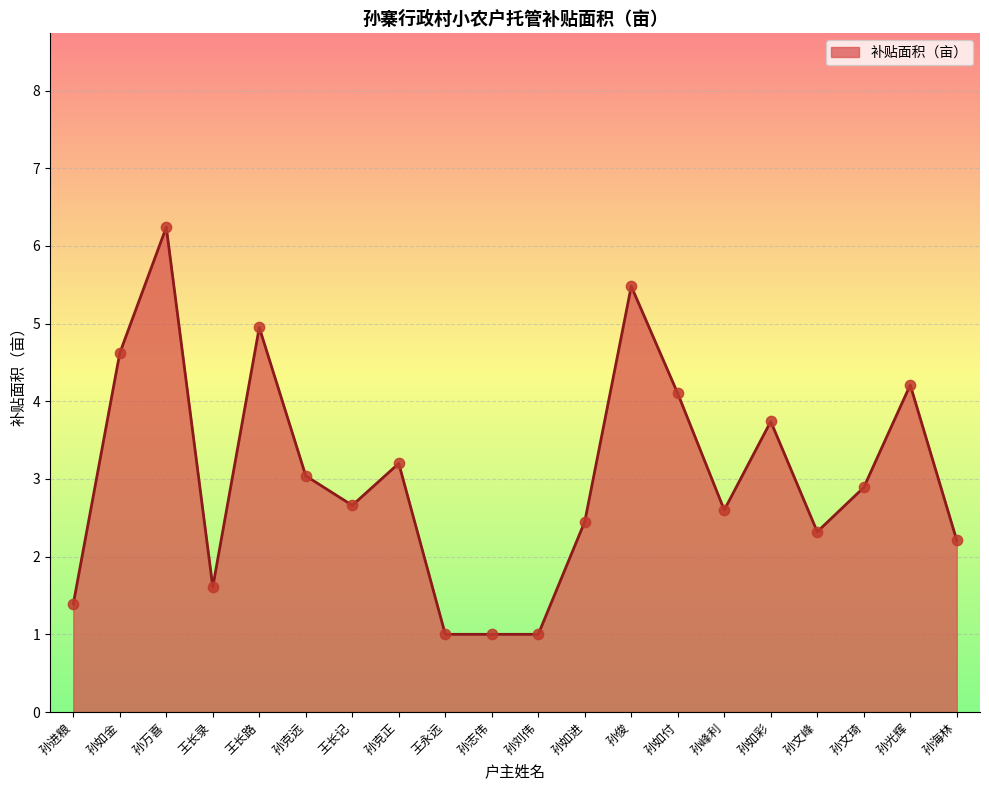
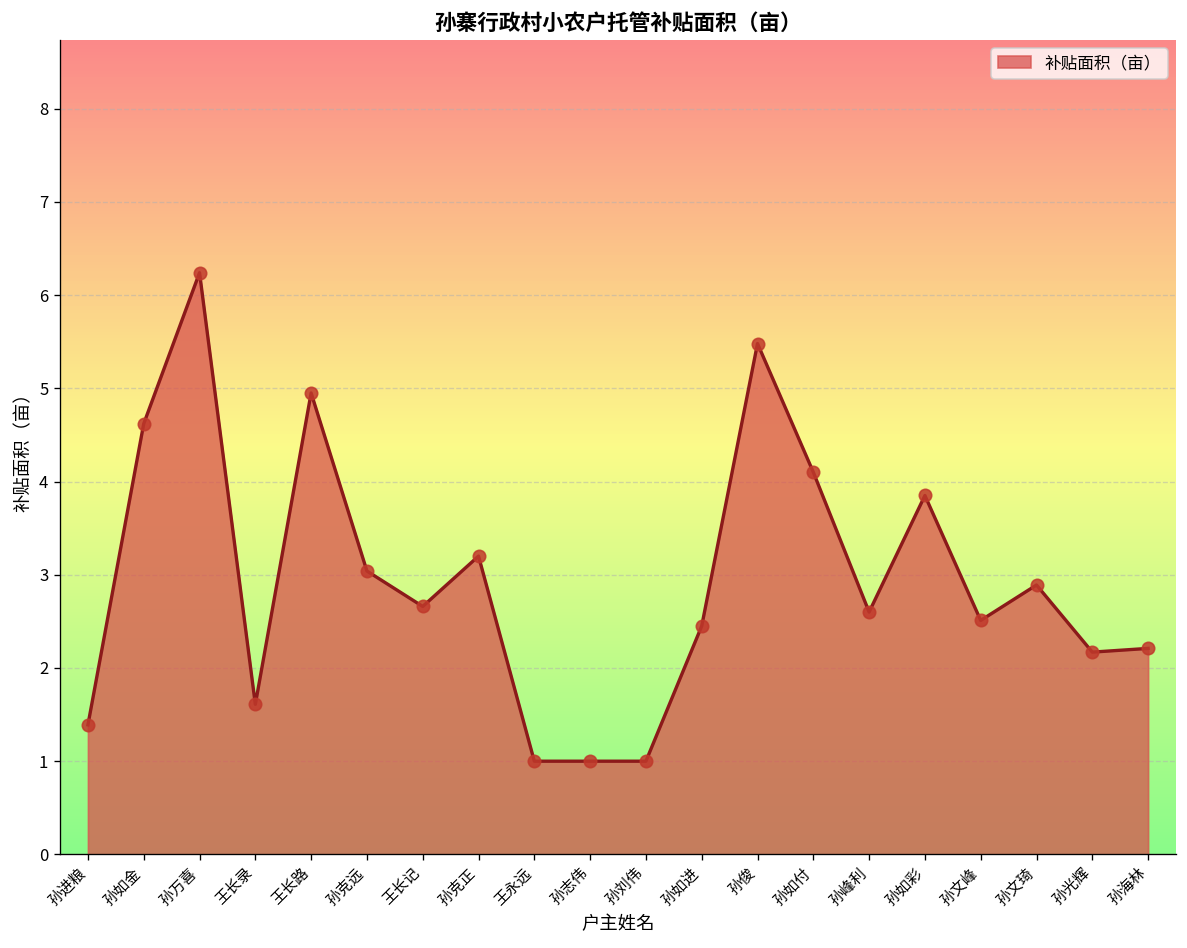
  {
    "孙进粮": 1.4,
    "孙如金": 4.6,
    "孙万喜": 6.2,
    "王长录": 1.6,
    "王长路": 5.0,
    "孙克远": 3.0,
    "王长记": 2.7,
    "孙克正": 3.2,
    "王永远": 1.0,
    "孙志伟": 1.0,
    "孙刘伟": 1.0,
    "孙如进": 2.5,
    "孙俊": 5.5,
    "孙如付": 4.1,
    "孙峰利": 2.6,
-   "孙如彩": 3.7,
-   "孙文峰": 2.3,
+   "孙如彩": 3.9,
+   "孙文峰": 2.5,
    "孙文琦": 2.9,
-   "孙光辉": 4.2,
+   "孙光辉": 2.2,
    "孙海林": 2.2
  }
